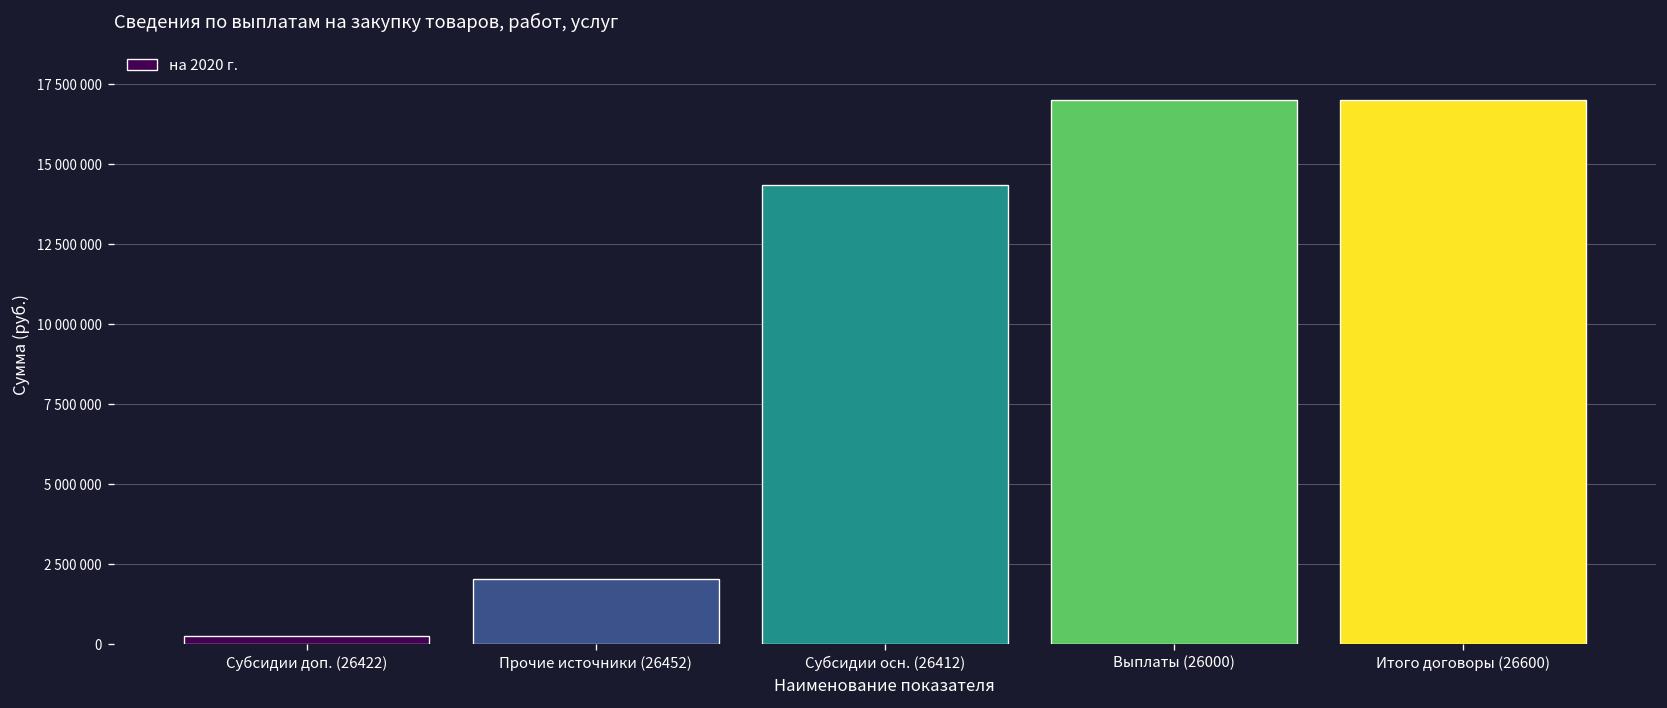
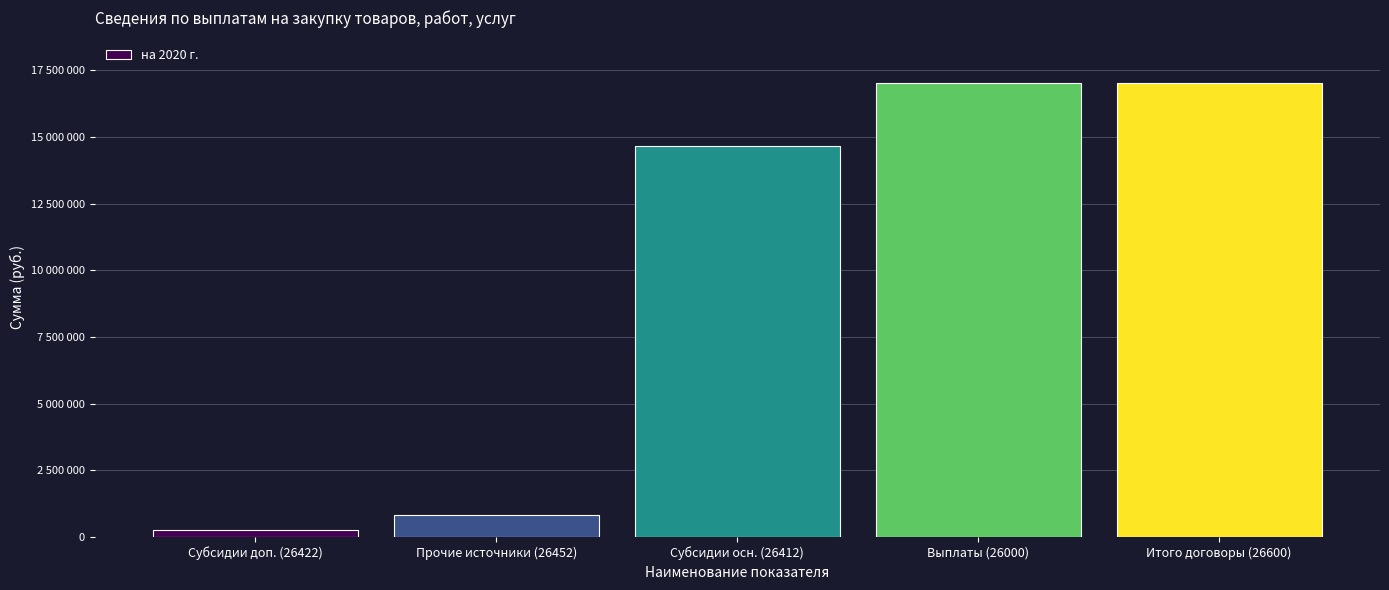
  {
    "Субсидии доп. (26422)": 300000,
-   "Прочие источники (26452)": 2000000,
-   "Субсидии осн. (26412)": 14400000,
+   "Прочие источники (26452)": 800000,
+   "Субсидии осн. (26412)": 14700000,
    "Выплаты (26000)": 17000000,
    "Итого договоры (26600)": 17000000
  }
